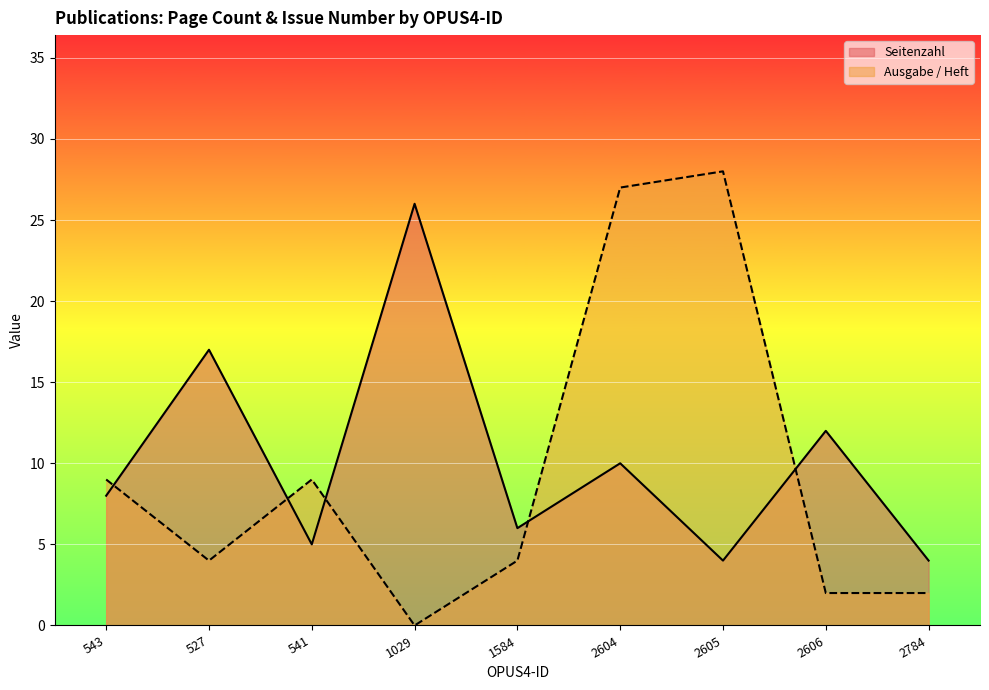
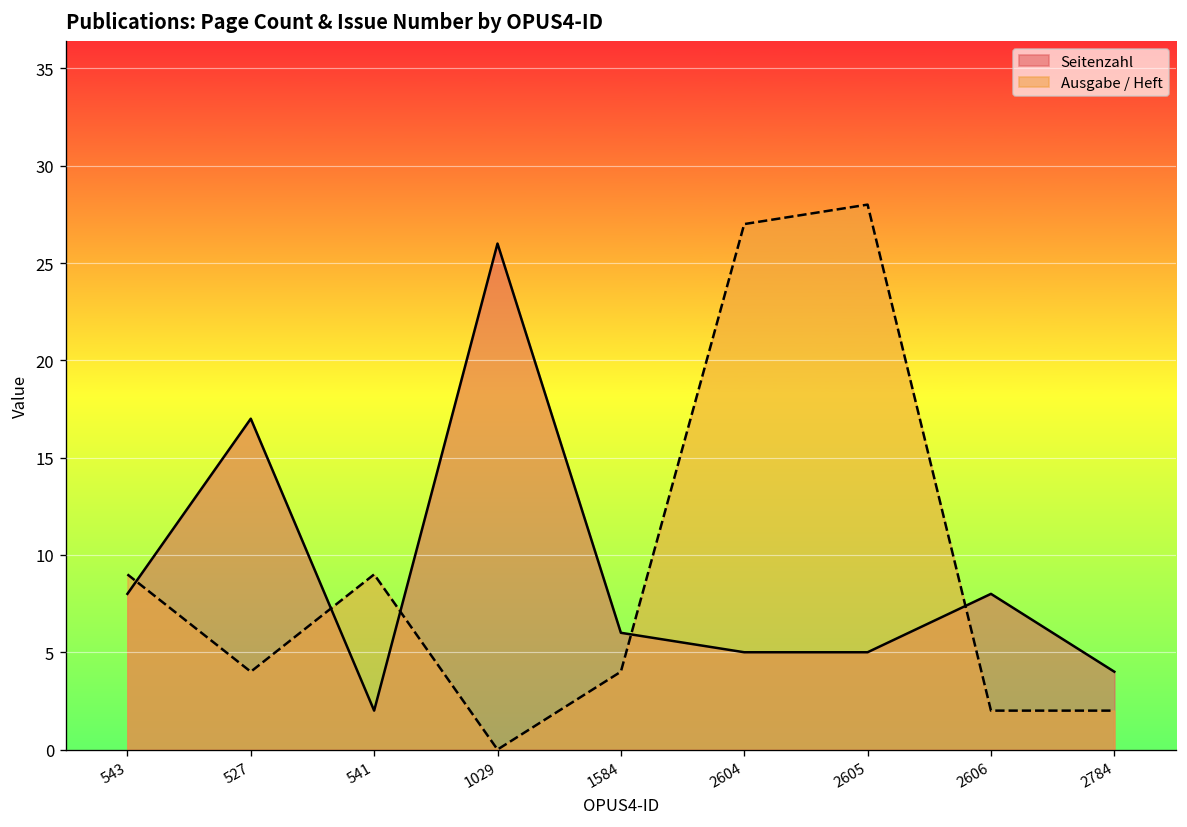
  {
    "Seitenzahl": {
      "543": 8,
      "527": 17,
-     "541": 5,
+     "541": 2,
      "1029": 26,
      "1584": 6,
-     "2604": 10,
-     "2605": 4,
-     "2606": 12,
+     "2604": 5,
+     "2605": 5,
+     "2606": 8,
      "2784": 4
    },
    "Ausgabe / Heft": {
      "543": 9,
      "527": 4,
      "541": 9,
      "1029": 0,
      "1584": 4,
      "2604": 27,
      "2605": 28,
      "2606": 2,
      "2784": 2
    }
  }
